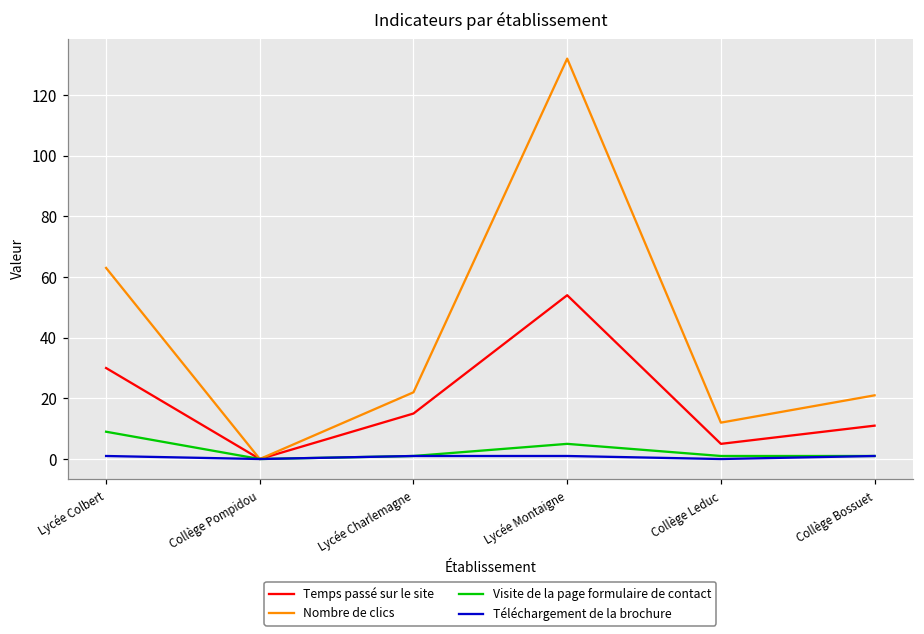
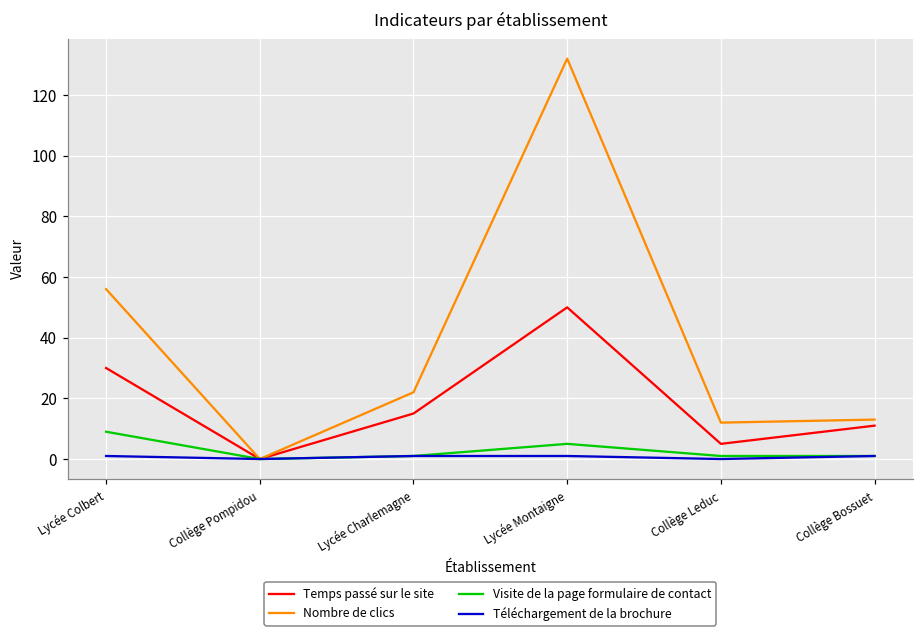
  {
    "Temps passé sur le site": {
      "Lycée Colbert": 30,
      "Lycée Charlemagne": 15,
-     "Lycée Montaigne": 54,
+     "Lycée Montaigne": 50,
      "Collège Leduc": 5,
      "Collège Bossuet": 11
    },
    "Nombre de clics": {
-     "Lycée Colbert": 63,
+     "Lycée Colbert": 56,
      "Lycée Charlemagne": 22,
      "Lycée Montaigne": 132,
      "Collège Leduc": 12,
-     "Collège Bossuet": 21
+     "Collège Bossuet": 13
    },
    "Visite de la page formulaire de contact": {
      "Lycée Colbert": 9,
      "Lycée Montaigne": 5,
      "Collège Leduc": 1
    },
    "Téléchargement de la brochure": {
      "Lycée Colbert": 1,
      "Lycée Montaigne": 1,
      "Collège Leduc": 0
    }
  }
